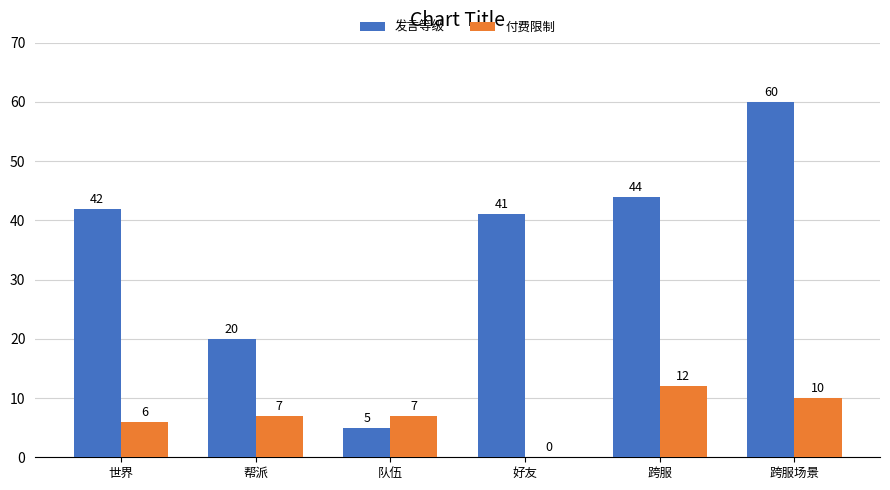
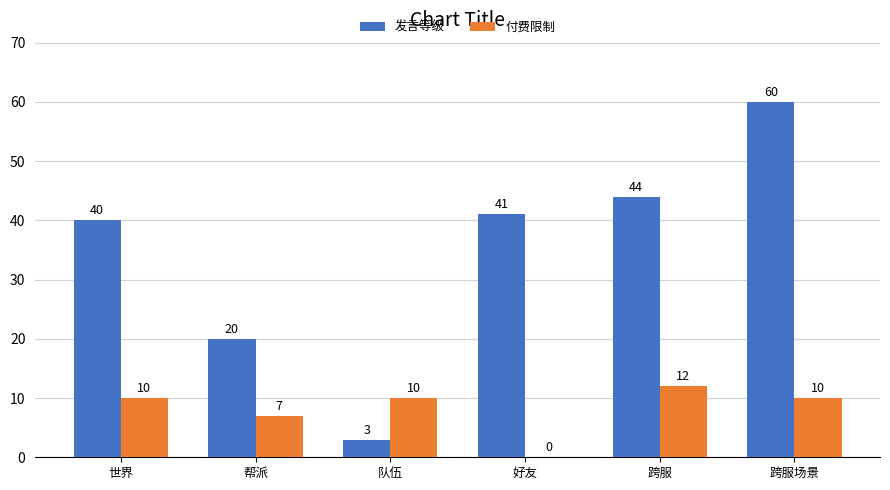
  {
    "发言等级": {
-     "世界": 42,
+     "世界": 40,
      "帮派": 20,
-     "队伍": 5,
+     "队伍": 3,
      "好友": 41,
      "跨服": 44,
      "跨服场景": 60
    },
    "付费限制": {
-     "世界": 6,
+     "世界": 10,
      "帮派": 7,
-     "队伍": 7,
+     "队伍": 10,
      "好友": 0,
      "跨服": 12,
      "跨服场景": 10
    }
  }
